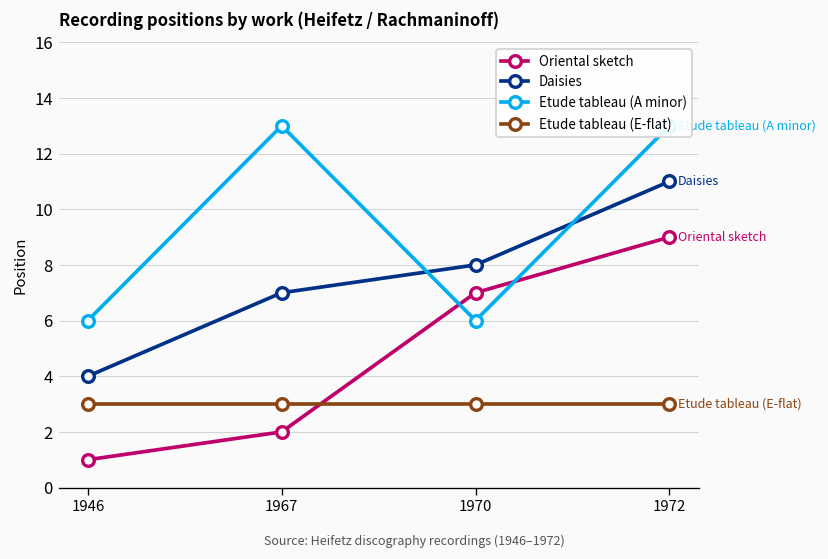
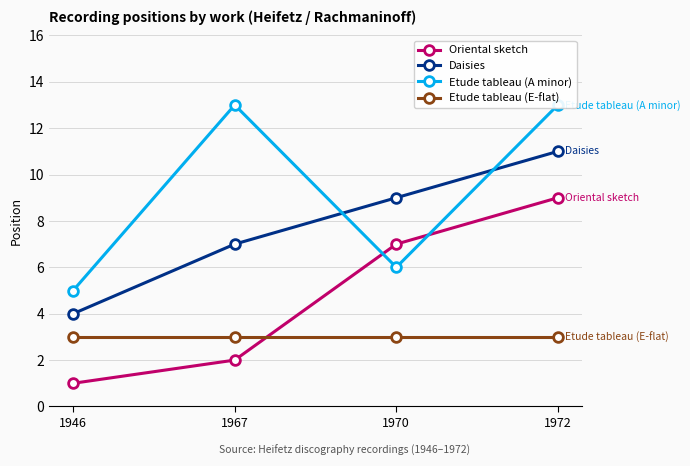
  {
    "Oriental sketch": {
      "1946": 1,
      "1967": 2,
      "1970": 7,
      "1972": 9
    },
    "Daisies": {
      "1946": 4,
      "1967": 7,
-     "1970": 8,
+     "1970": 9,
      "1972": 11
    },
    "Etude tableau (A minor)": {
-     "1946": 6,
+     "1946": 5,
      "1967": 13,
      "1970": 6
    },
    "Etude tableau (E-flat)": {
      "1946": 3,
      "1967": 3,
      "1970": 3,
      "1972": 3
    }
  }
